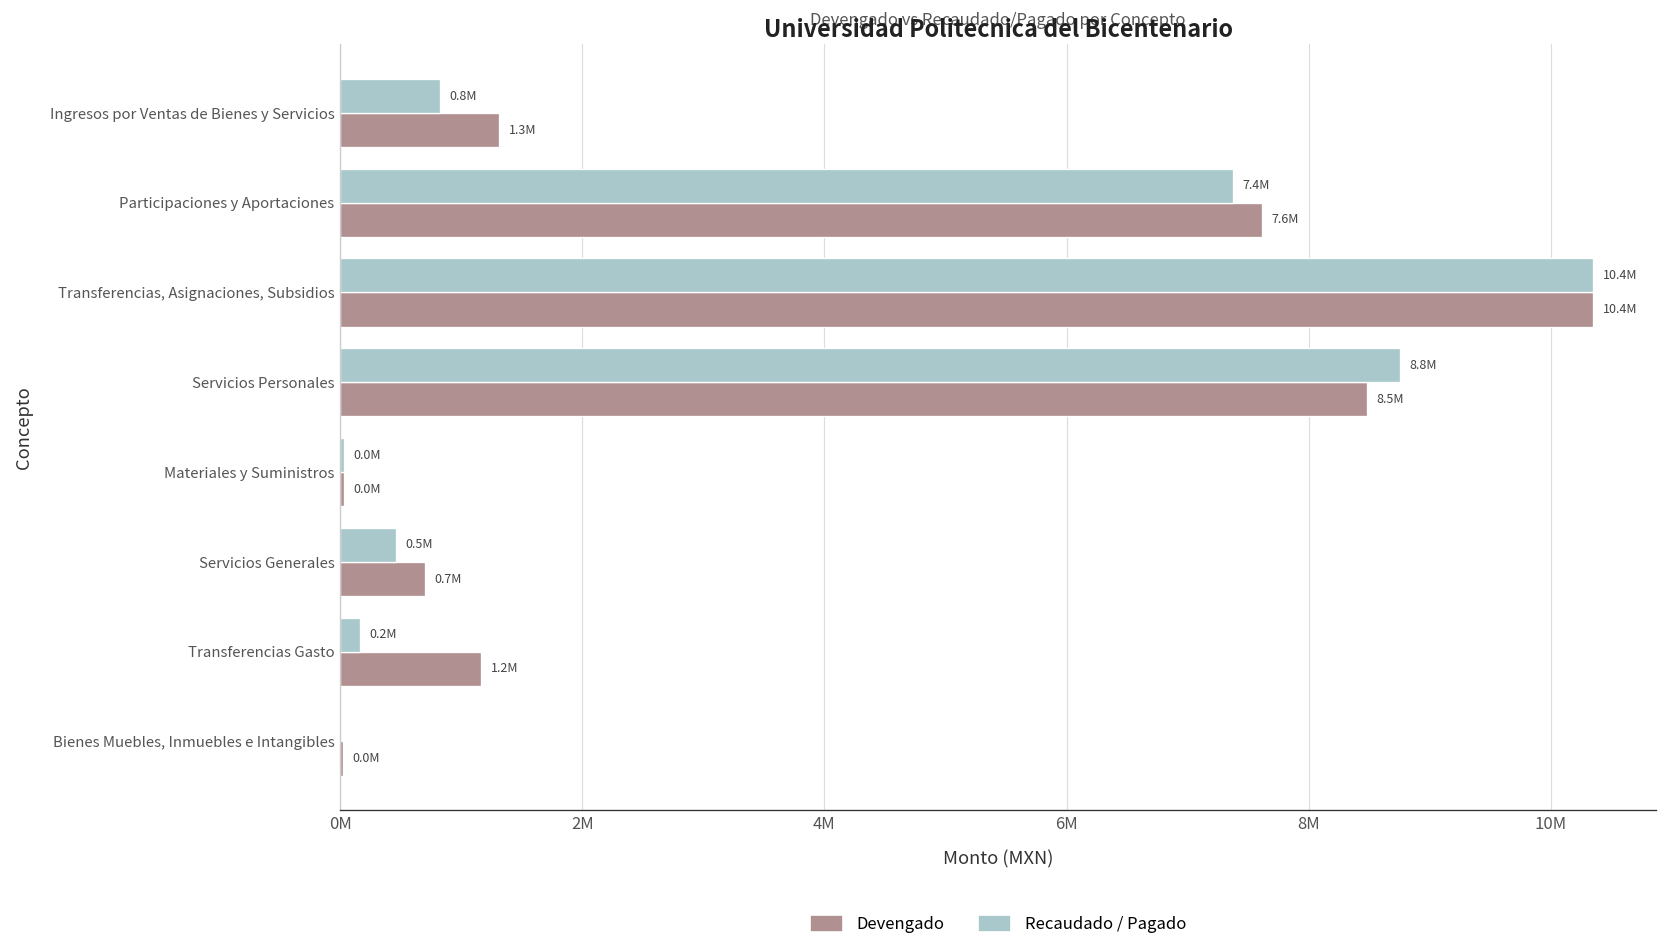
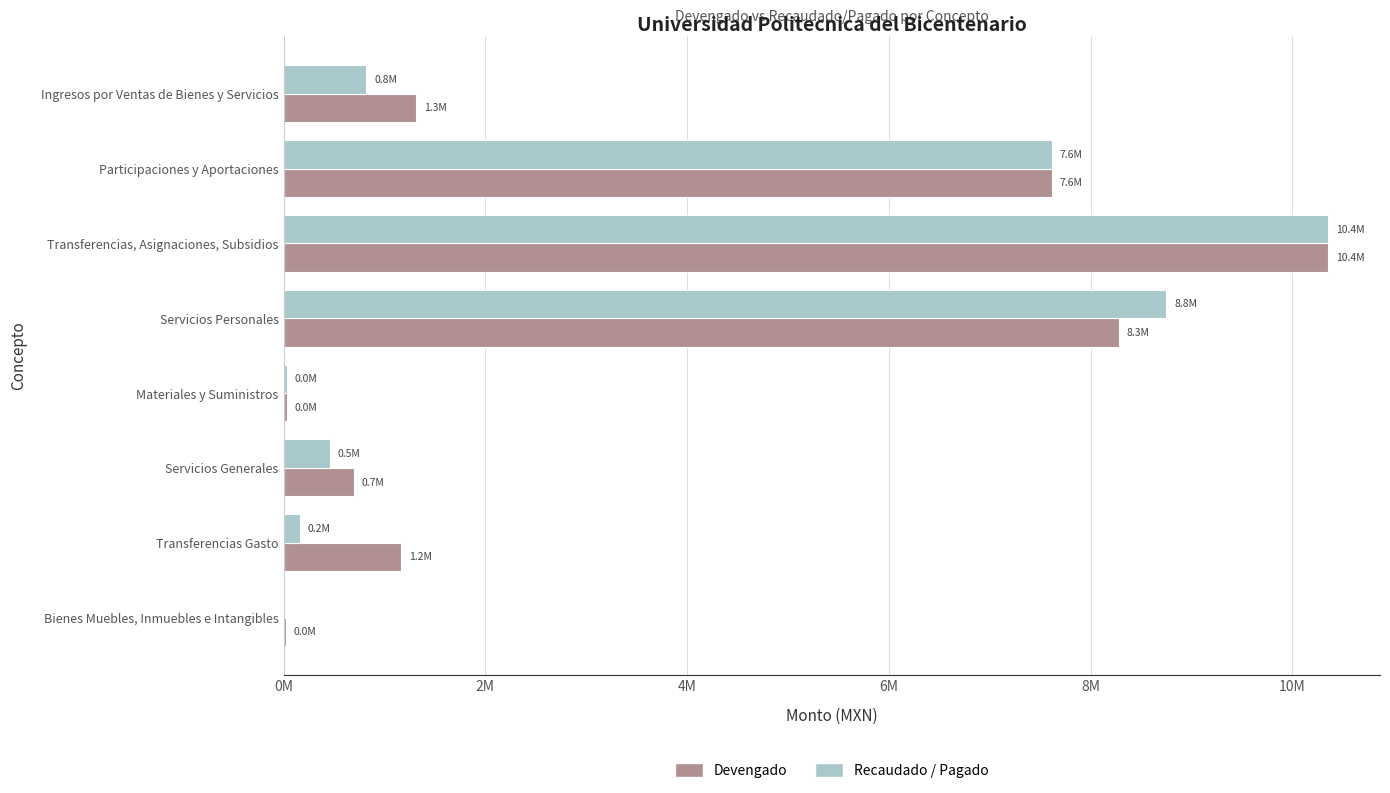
  {
    "Devengado": {
      "Ingresos por Ventas de Bienes y Servicios": "1.3M",
      "Participaciones y Aportaciones": "7.6M",
      "Transferencias, Asignaciones, Subsidios": "10.4M",
-     "Servicios Personales": "8.5M",
+     "Servicios Personales": "8.3M",
      "Servicios Generales": "0.7M",
      "Transferencias Gasto": "1.2M"
    },
    "Recaudado / Pagado": {
      "Ingresos por Ventas de Bienes y Servicios": "0.8M",
-     "Participaciones y Aportaciones": "7.4M",
+     "Participaciones y Aportaciones": "7.6M",
      "Transferencias, Asignaciones, Subsidios": "10.4M",
      "Servicios Personales": "8.8M",
      "Servicios Generales": "0.5M",
      "Transferencias Gasto": "0.2M"
    }
  }
